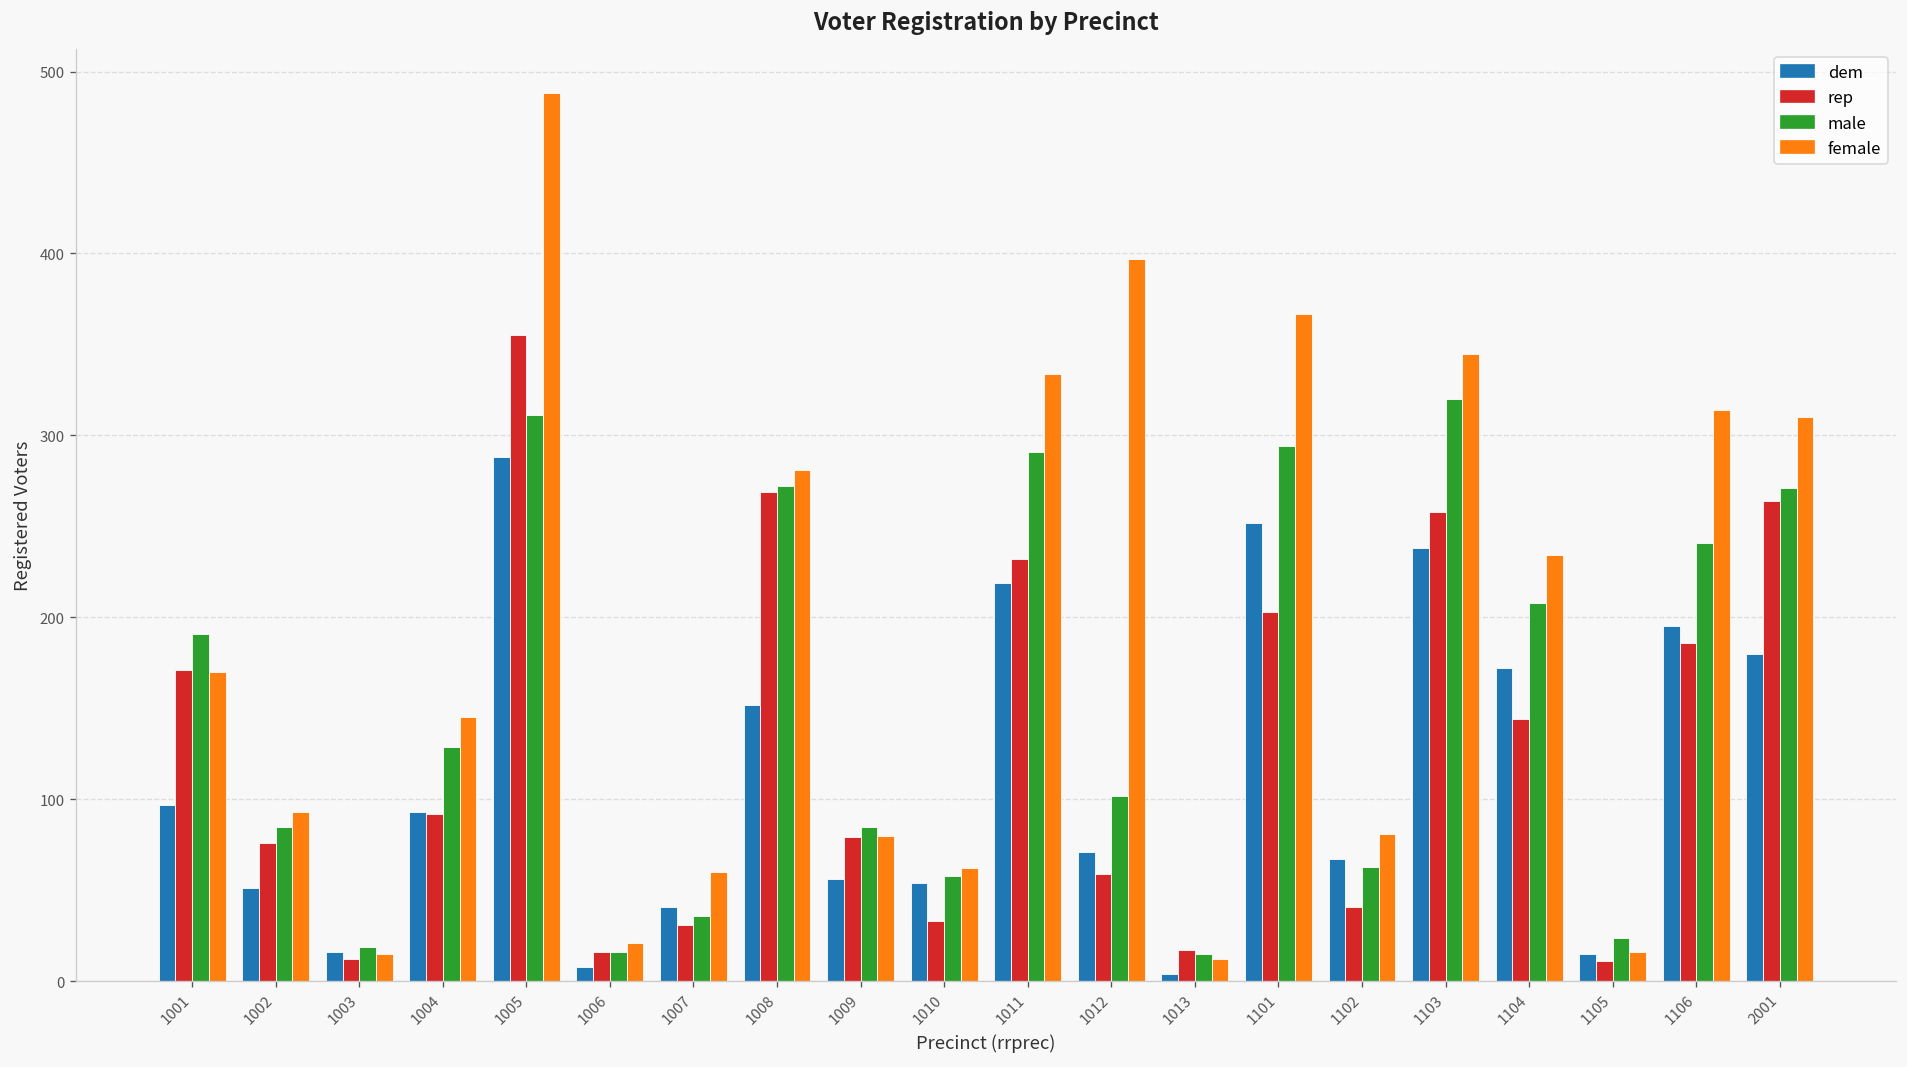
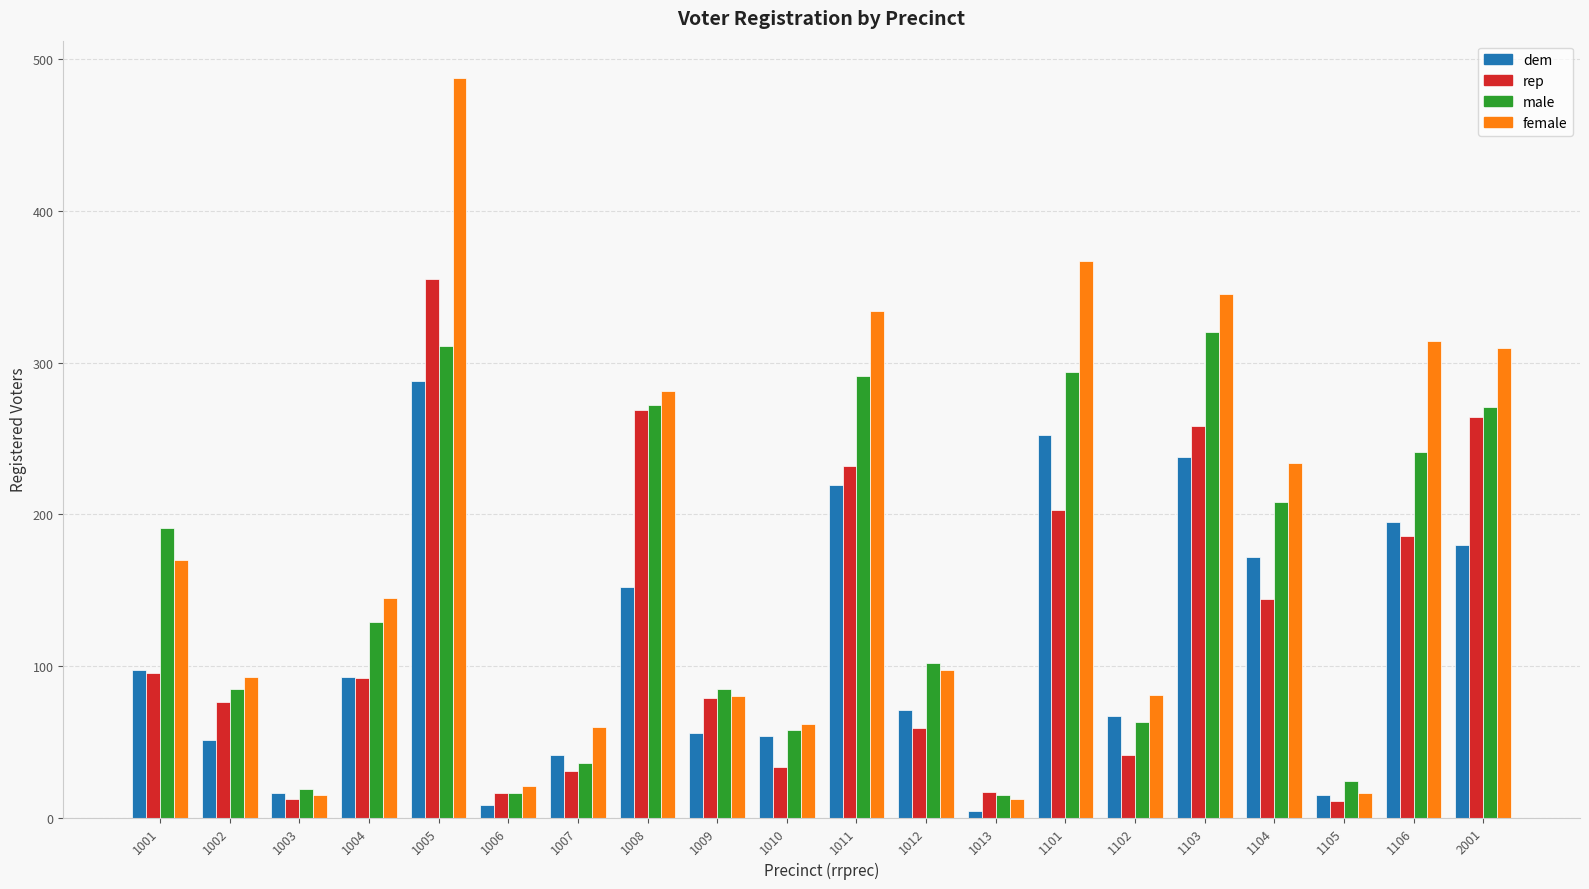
  {
    "dem": {
      "1001": 97,
      "1002": 51,
      "1003": 16,
      "1004": 93,
      "1005": 288,
      "1006": 8,
      "1007": 41,
      "1008": 152,
      "1009": 56,
      "1010": 54,
      "1011": 219,
      "1012": 71,
      "1013": 4,
      "1101": 252,
      "1102": 67,
      "1103": 238,
      "1104": 172,
      "1105": 15,
      "1106": 195,
      "2001": 180
    },
    "rep": {
-     "1001": 171,
+     "1001": 95,
      "1002": 76,
      "1003": 12,
      "1004": 92,
      "1005": 355,
      "1006": 16,
      "1007": 31,
      "1008": 269,
      "1009": 79,
      "1010": 33,
      "1011": 232,
      "1012": 59,
      "1013": 17,
      "1101": 203,
      "1102": 41,
      "1103": 258,
      "1104": 144,
      "1105": 11,
      "1106": 186,
      "2001": 264
    },
    "male": {
      "1001": 191,
      "1002": 85,
      "1003": 19,
      "1004": 129,
      "1005": 311,
      "1006": 16,
      "1007": 36,
      "1008": 272,
      "1009": 85,
      "1010": 58,
      "1011": 291,
      "1012": 102,
      "1013": 15,
      "1101": 294,
      "1102": 63,
      "1103": 320,
      "1104": 208,
      "1105": 24,
      "1106": 241,
      "2001": 271
    },
    "female": {
      "1001": 170,
      "1002": 93,
      "1003": 15,
      "1004": 145,
      "1005": 488,
      "1006": 21,
      "1007": 60,
      "1008": 281,
      "1009": 80,
      "1010": 62,
      "1011": 334,
-     "1012": 397,
+     "1012": 97,
      "1013": 12,
      "1101": 367,
      "1102": 81,
      "1103": 345,
      "1104": 234,
      "1105": 16,
      "1106": 314,
      "2001": 310
    }
  }
